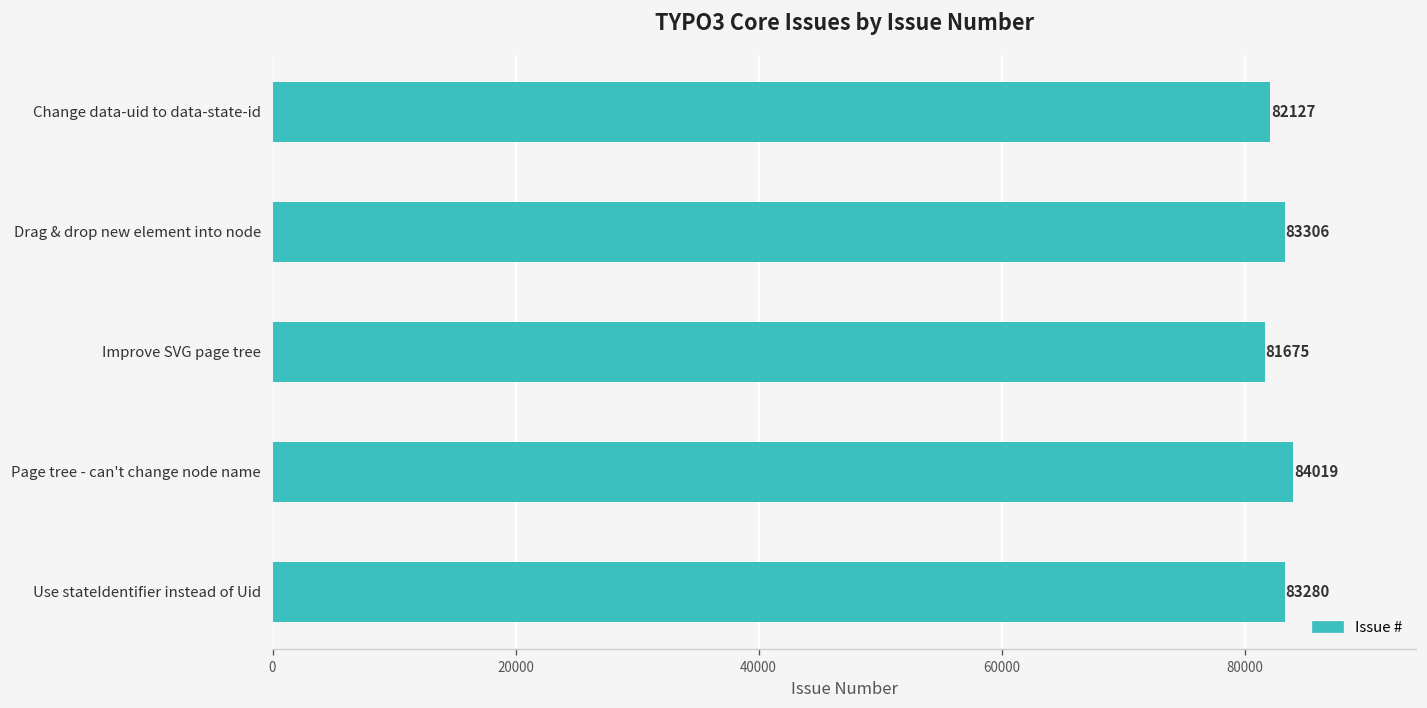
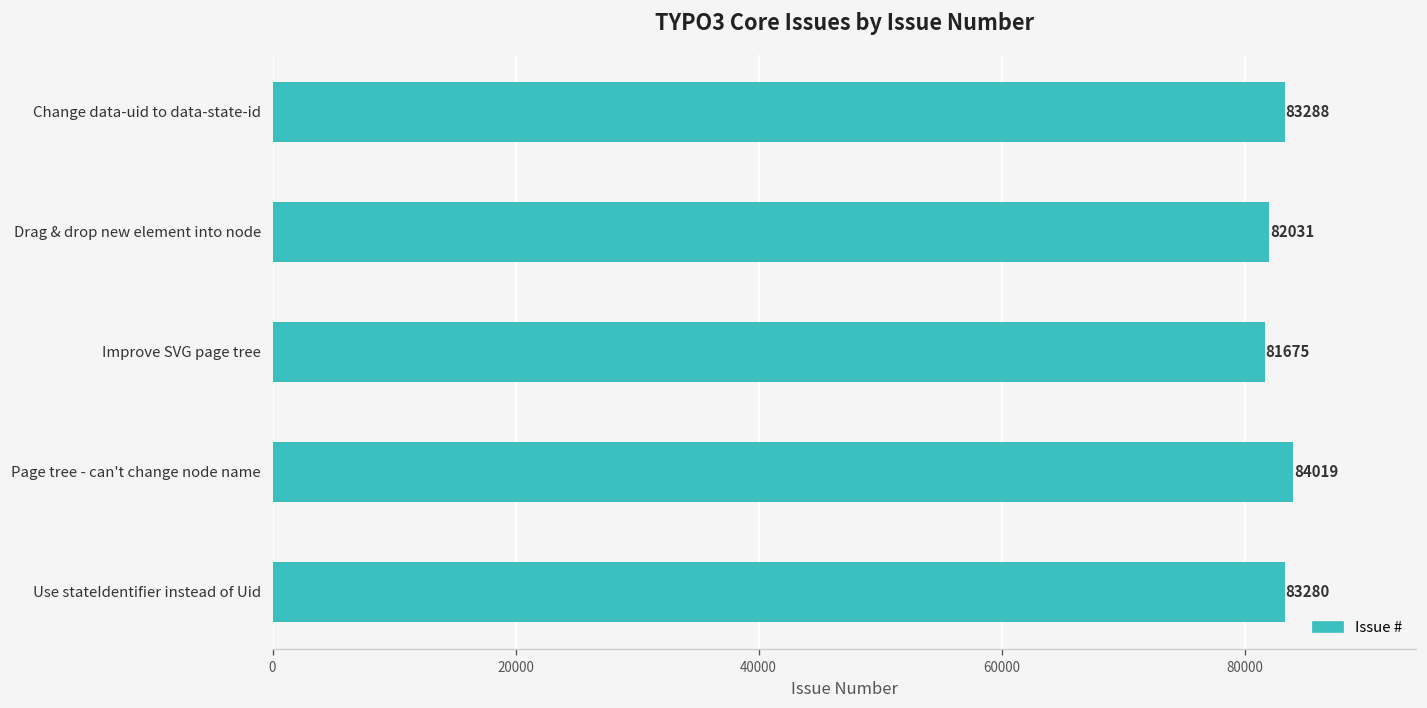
  {
-   "Change data-uid to data-state-id": 82127,
-   "Drag & drop new element into node": 83306,
+   "Change data-uid to data-state-id": 83288,
+   "Drag & drop new element into node": 82031,
    "Improve SVG page tree": 81675,
    "Page tree - can't change node name": 84019,
    "Use stateIdentifier instead of Uid": 83280
  }
